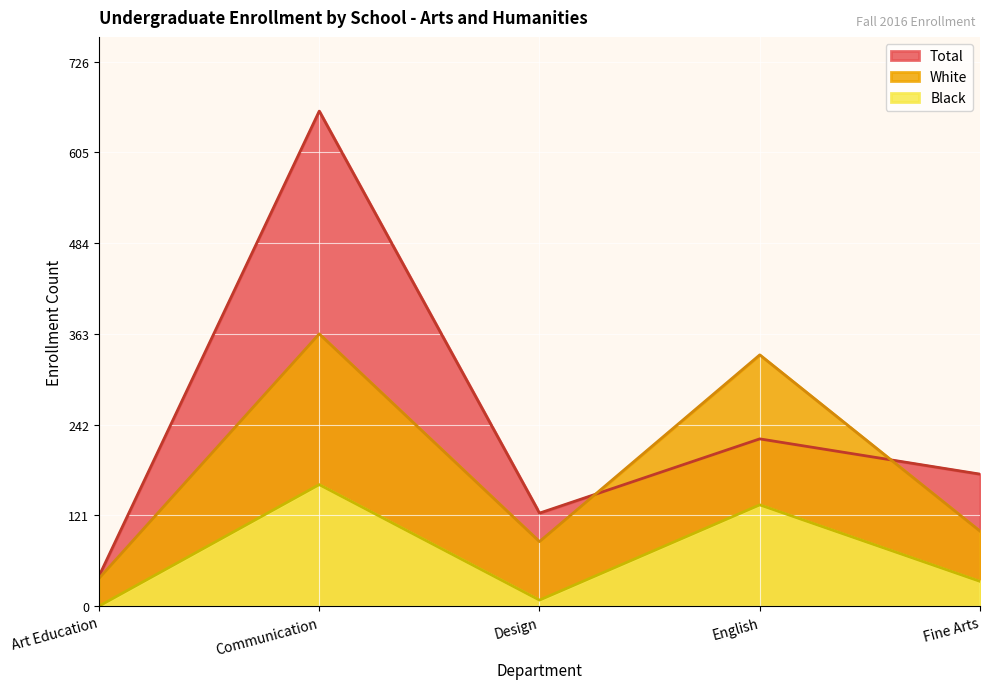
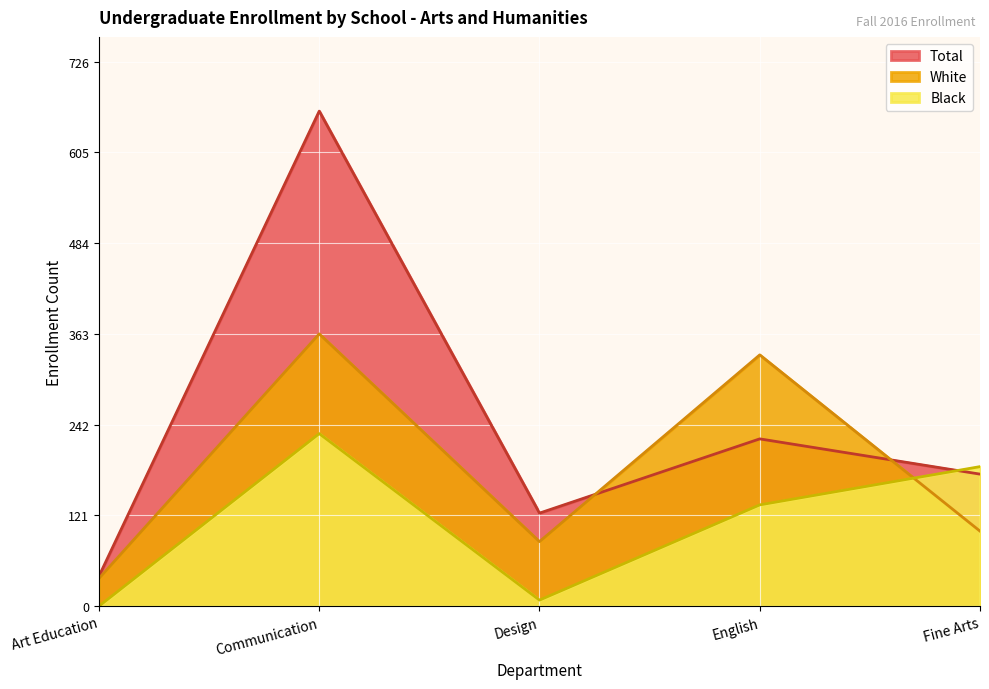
  {
    "Total": {
      "Communication": 660,
      "Design": 120,
      "English": 220,
      "Fine Arts": 180
    },
    "White": {
      "Communication": 360,
      "Design": 90,
      "English": 340,
      "Fine Arts": 100
    },
    "Black": {
      "Art Education": 0,
-     "Communication": 160,
+     "Communication": 230,
      "Design": 10,
      "English": 140,
-     "Fine Arts": 30
+     "Fine Arts": 190
    }
  }
